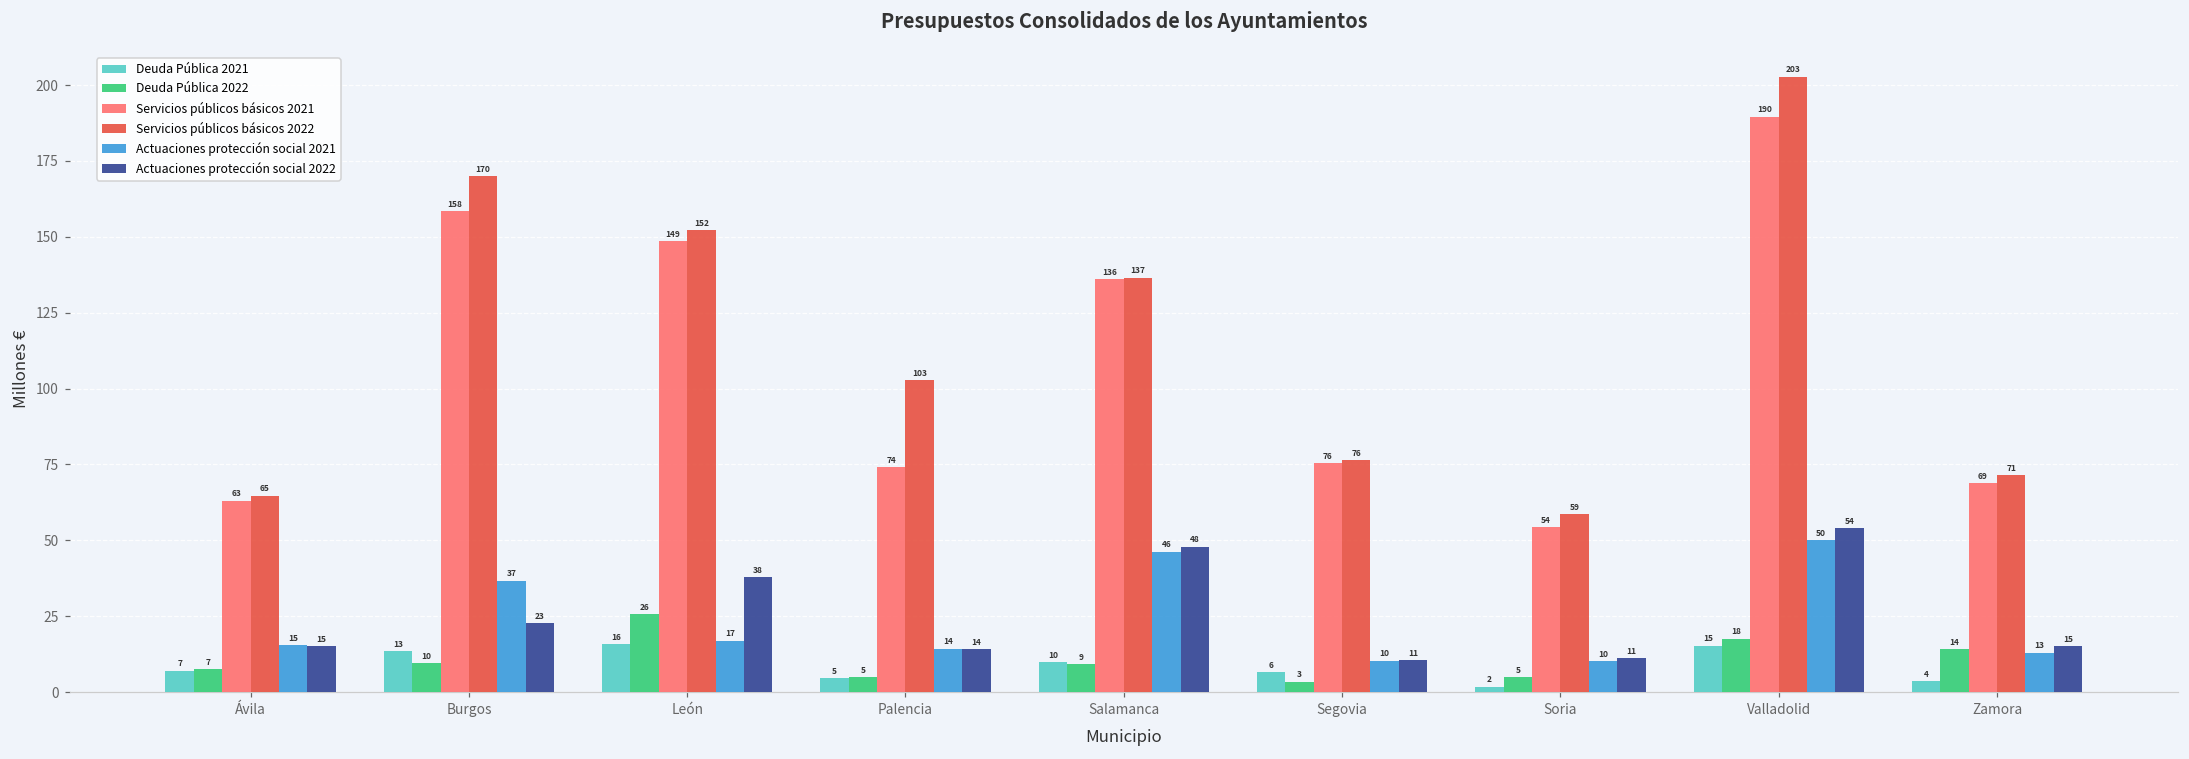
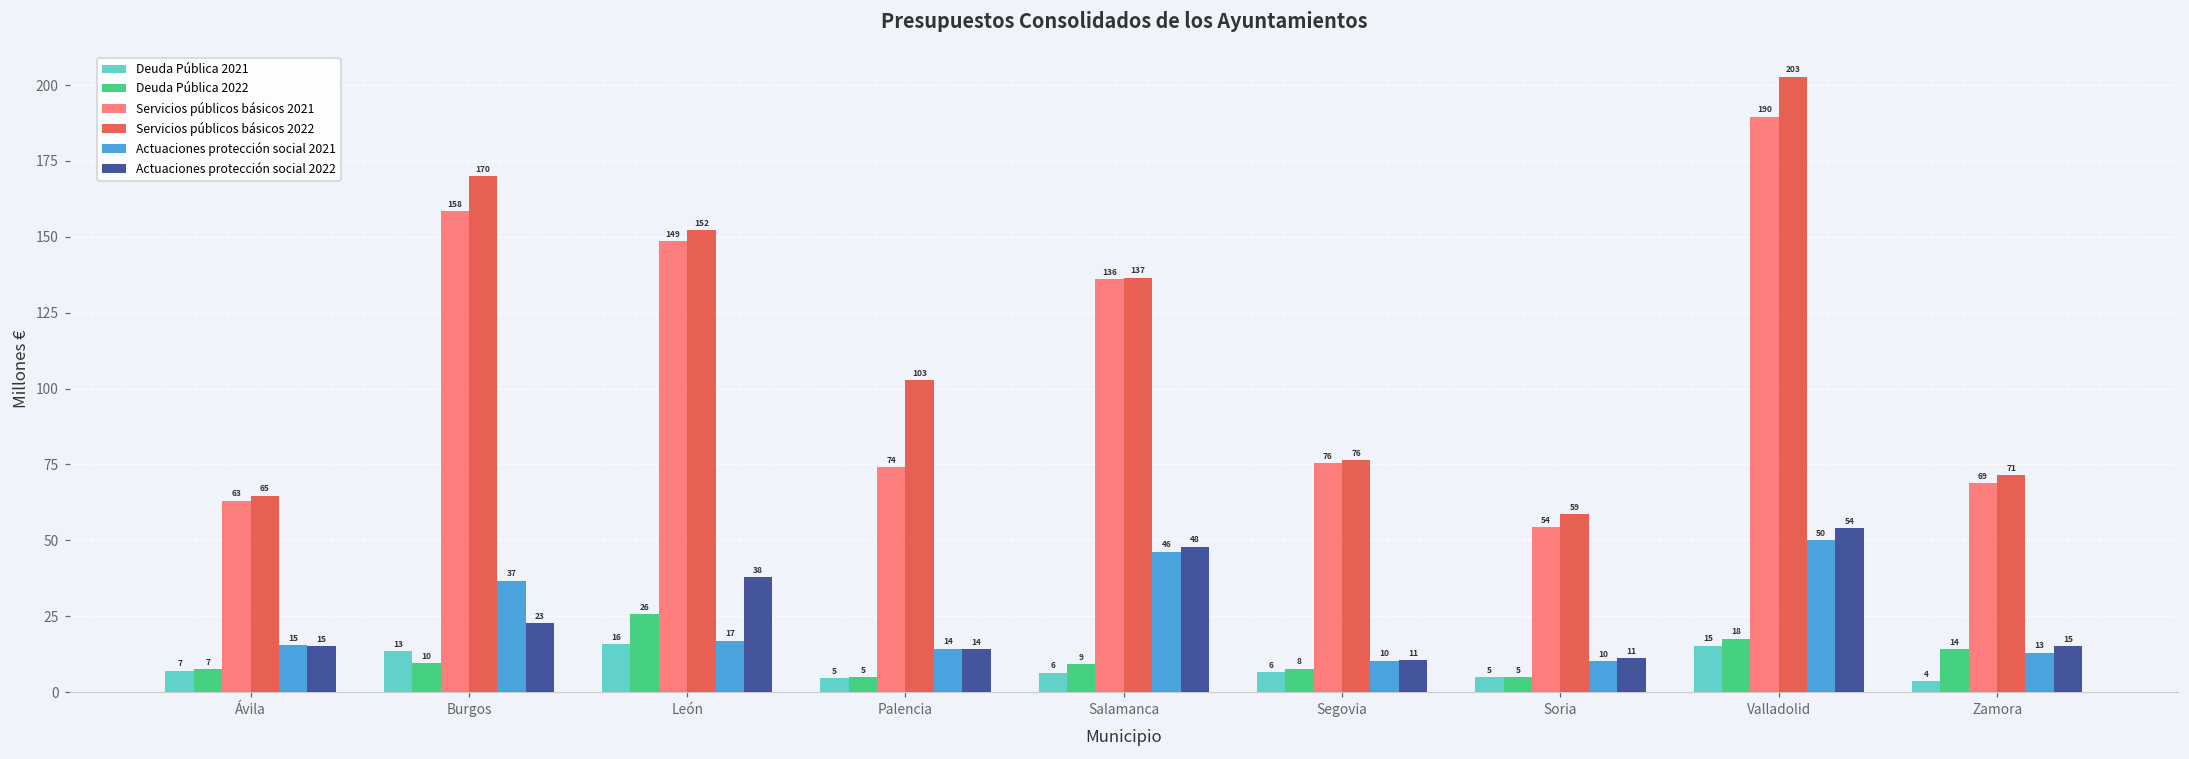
  {
    "Deuda Pública 2021": {
      "Ávila": 7,
      "Burgos": 13,
      "León": 16,
      "Palencia": 5,
-     "Salamanca": 10,
+     "Salamanca": 6,
      "Segovia": 6,
-     "Soria": 2,
+     "Soria": 5,
      "Valladolid": 15,
      "Zamora": 4
    },
    "Deuda Pública 2022": {
      "Ávila": 7,
      "Burgos": 10,
      "León": 26,
      "Palencia": 5,
      "Salamanca": 9,
-     "Segovia": 3,
+     "Segovia": 8,
      "Soria": 5,
      "Valladolid": 18,
      "Zamora": 14
    },
    "Servicios públicos básicos 2021": {
      "Ávila": 63,
      "Burgos": 158,
      "León": 149,
      "Palencia": 74,
      "Salamanca": 136,
      "Segovia": 76,
      "Soria": 54,
      "Valladolid": 190,
      "Zamora": 69
    },
    "Servicios públicos básicos 2022": {
      "Ávila": 65,
      "Burgos": 170,
      "León": 152,
      "Palencia": 103,
      "Salamanca": 137,
      "Segovia": 76,
      "Soria": 59,
      "Valladolid": 203,
      "Zamora": 71
    },
    "Actuaciones protección social 2021": {
      "Ávila": 15,
      "Burgos": 37,
      "León": 17,
      "Palencia": 14,
      "Salamanca": 46,
      "Segovia": 10,
      "Soria": 10,
      "Valladolid": 50,
      "Zamora": 13
    },
    "Actuaciones protección social 2022": {
      "Ávila": 15,
      "Burgos": 23,
      "León": 38,
      "Palencia": 14,
      "Salamanca": 48,
      "Segovia": 11,
      "Soria": 11,
      "Valladolid": 54,
      "Zamora": 15
    }
  }
